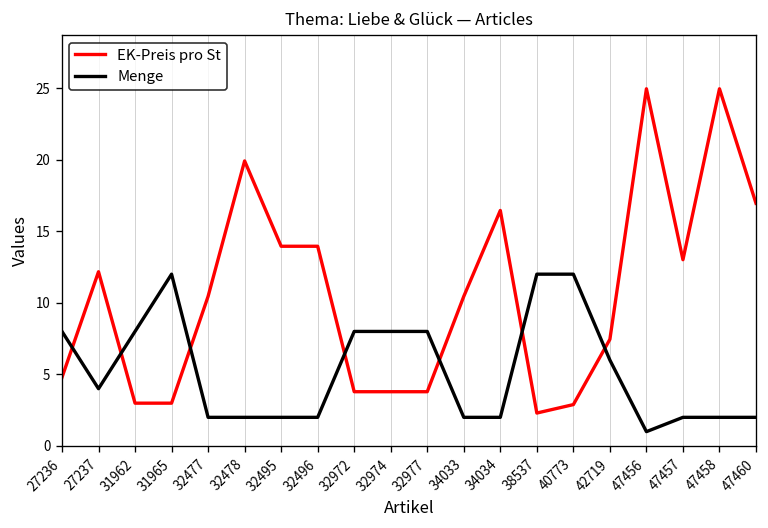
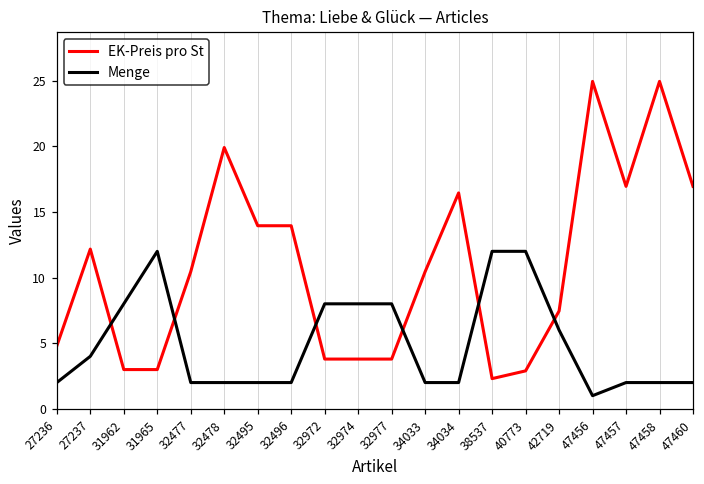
  {
    "EK-Preis pro St": {
      "27236": 4.8,
      "27237": 12.2,
      "31962": 3.0,
      "31965": 3.0,
      "32477": 10.5,
      "32478": 19.9,
      "32495": 14.0,
      "32496": 14.0,
      "32972": 3.8,
      "32974": 3.8,
      "32977": 3.8,
      "34033": 10.5,
      "34034": 16.5,
      "38537": 2.3,
      "40773": 2.9,
      "42719": 7.5,
      "47456": 25.0,
-     "47457": 13.0,
+     "47457": 17.0,
      "47458": 25.0,
      "47460": 17.0
    },
    "Menge": {
-     "27236": 8,
+     "27236": 2,
      "27237": 4,
      "31962": 8,
      "31965": 12,
      "32477": 2,
      "32478": 2,
      "32495": 2,
      "32496": 2,
      "32972": 8,
      "32974": 8,
      "32977": 8,
      "34033": 2,
      "34034": 2,
      "38537": 12,
      "40773": 12,
      "42719": 6,
      "47456": 1,
      "47457": 2,
      "47458": 2,
      "47460": 2
    }
  }
